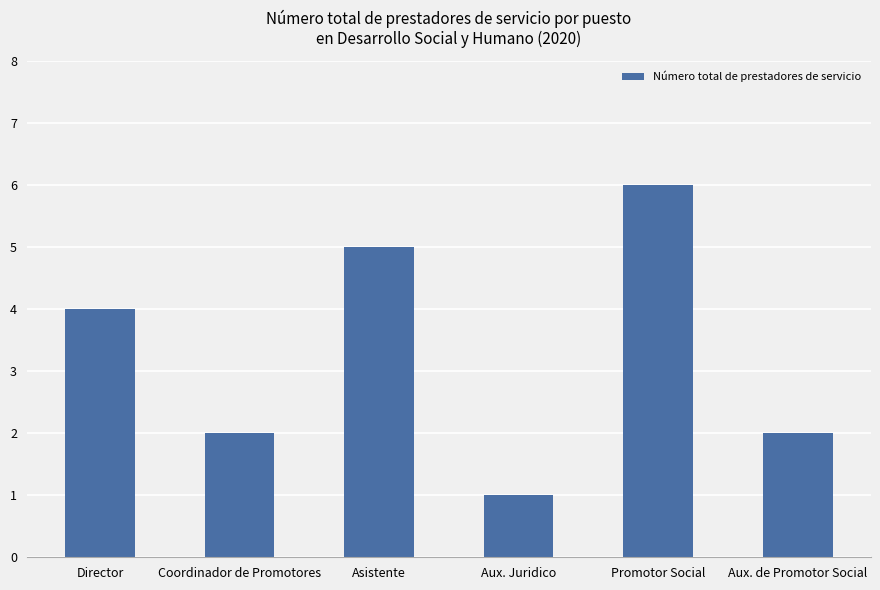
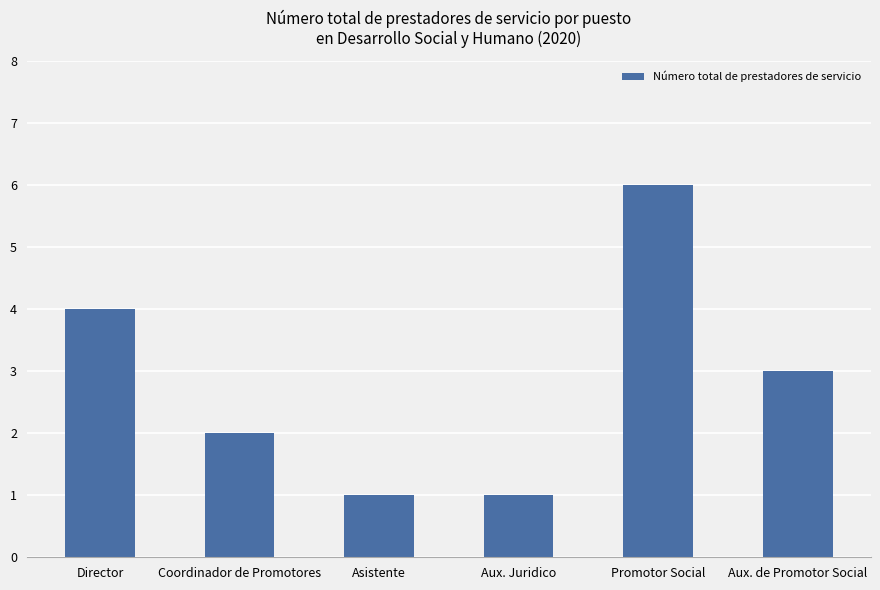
  {
    "Director": 4,
    "Coordinador de Promotores": 2,
-   "Asistente": 5,
+   "Asistente": 1,
    "Aux. Juridico": 1,
    "Promotor Social": 6,
-   "Aux. de Promotor Social": 2
+   "Aux. de Promotor Social": 3
  }
